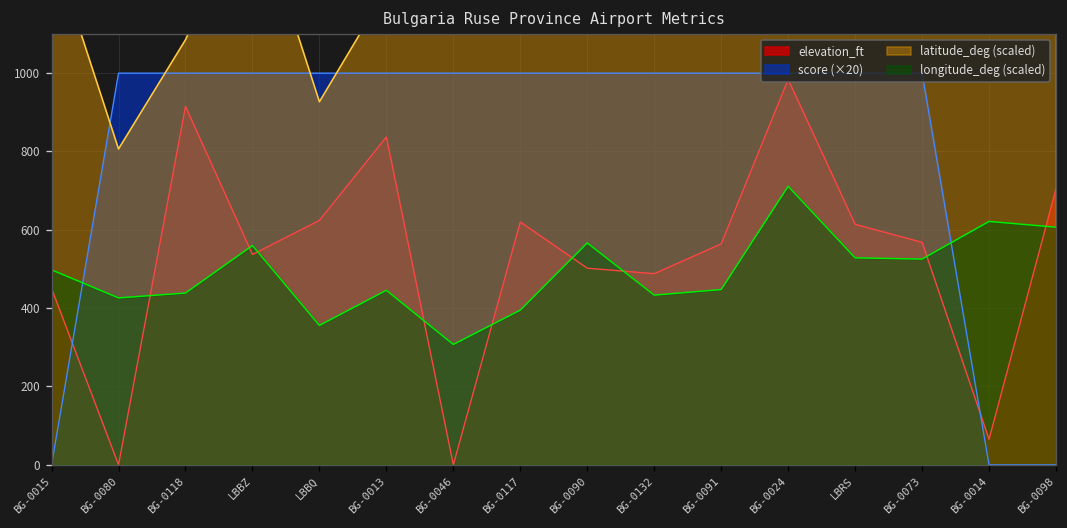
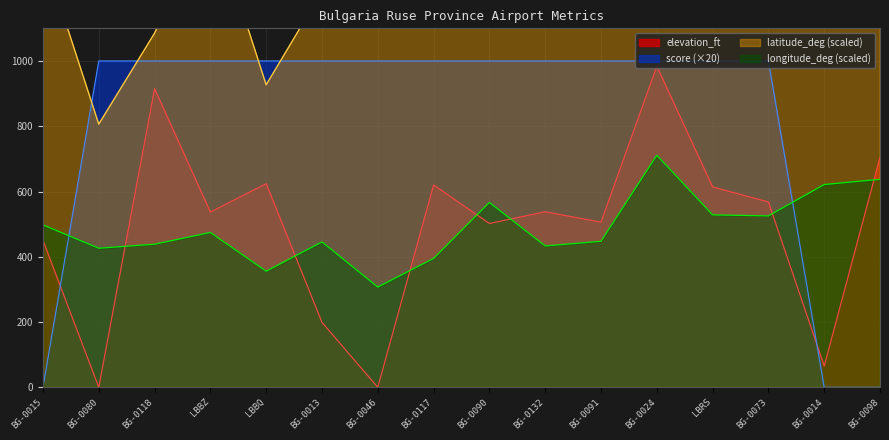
  {
    "elevation_ft": {
      "BG-0015": 450,
      "BG-0080": 0,
      "BG-0118": 920,
      "LBBZ": 540,
      "LBBQ": 620,
-     "BG-0013": 840,
+     "BG-0013": 200,
      "BG-0046": 0,
      "BG-0117": 620,
      "BG-0090": 500,
-     "BG-0132": 490,
-     "BG-0091": 560,
+     "BG-0132": 540,
+     "BG-0091": 510,
      "LBRS": 610,
      "BG-0073": 570,
      "BG-0014": 70,
      "BG-0098": 710
    },
    "score (×20)": {
      "BG-0015": 0,
      "BG-0080": 1000,
      "BG-0118": 1000,
      "LBBZ": 1000,
      "LBBQ": 1000,
      "BG-0013": 1000,
      "BG-0046": 1000,
      "BG-0117": 1000,
      "BG-0090": 1000,
      "BG-0132": 1000,
      "BG-0091": 1000,
      "BG-0014": 0,
      "BG-0098": 0
    },
    "latitude_deg (scaled)": {
      "BG-0080": 810,
      "BG-0118": 1090,
      "LBBQ": 930
    },
    "longitude_deg (scaled)": {
      "BG-0015": 500,
      "BG-0080": 430,
      "BG-0118": 440,
-     "LBBZ": 560,
+     "LBBZ": 470,
      "LBBQ": 360,
      "BG-0013": 450,
      "BG-0046": 310,
      "BG-0117": 390,
      "BG-0090": 570,
      "BG-0132": 430,
      "BG-0091": 450,
      "BG-0024": 710,
      "LBRS": 530,
      "BG-0073": 530,
      "BG-0014": 620,
-     "BG-0098": 610
+     "BG-0098": 640
    }
  }
